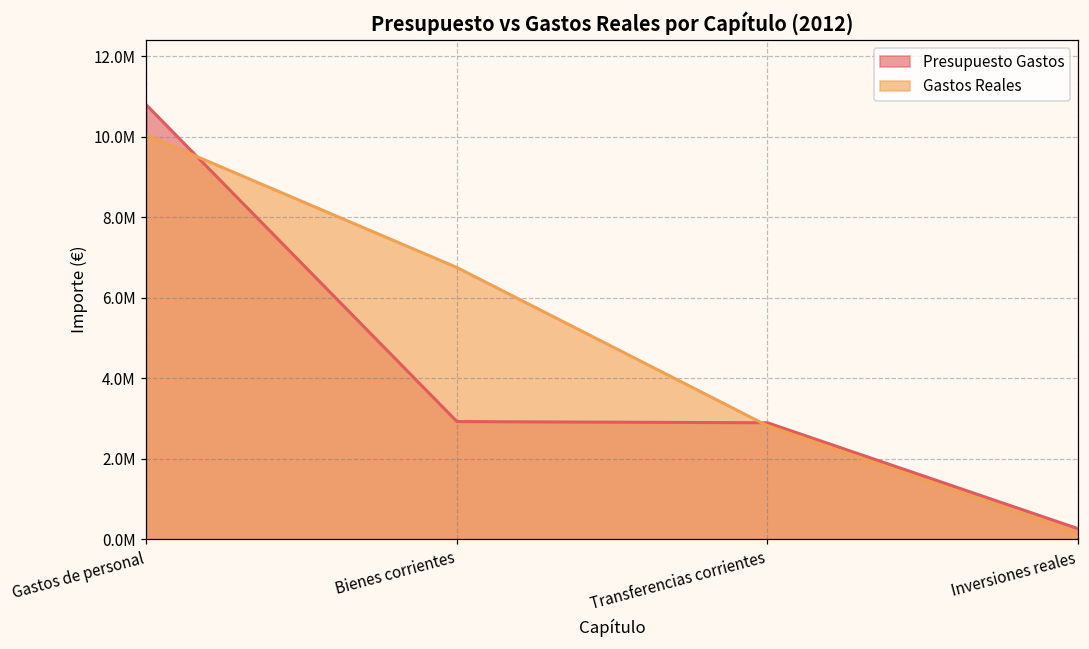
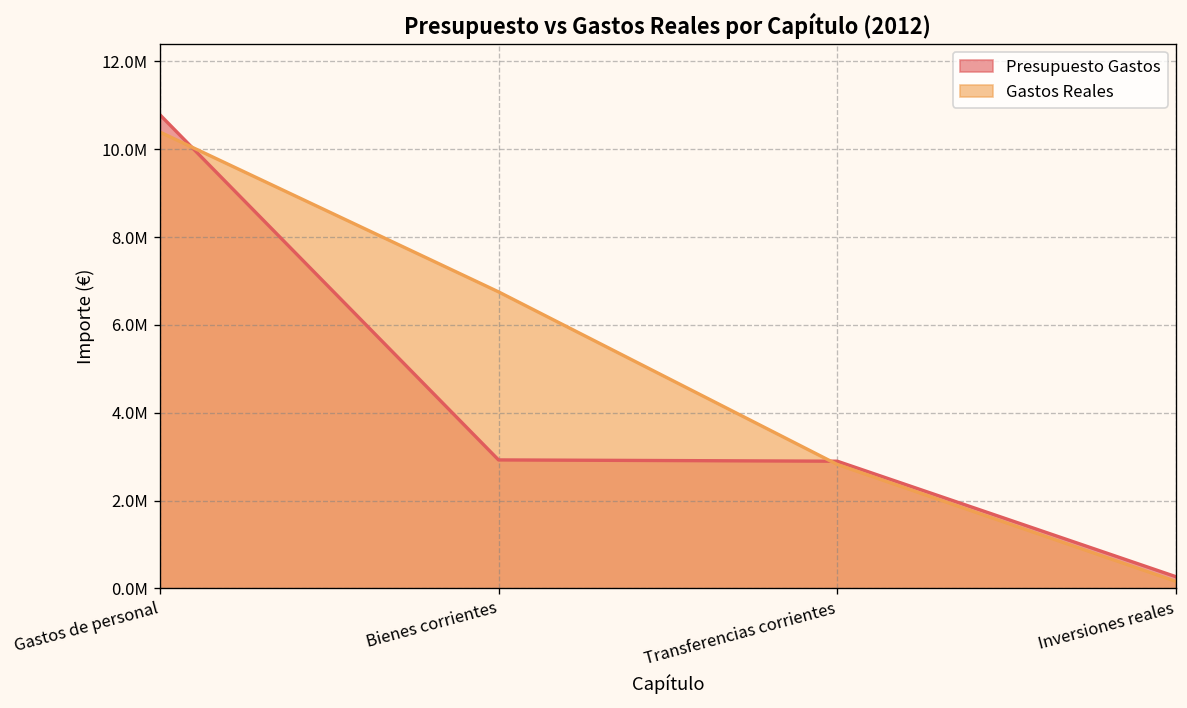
  {
    "Presupuesto Gastos": {
      "Gastos de personal": 10800000,
      "Bienes corrientes": 2900000,
      "Transferencias corrientes": 2900000,
      "Inversiones reales": 300000
    },
    "Gastos Reales": {
-     "Gastos de personal": 10000000,
+     "Gastos de personal": 10400000,
      "Bienes corrientes": 6800000,
      "Transferencias corrientes": 2800000,
      "Inversiones reales": 200000
    }
  }
